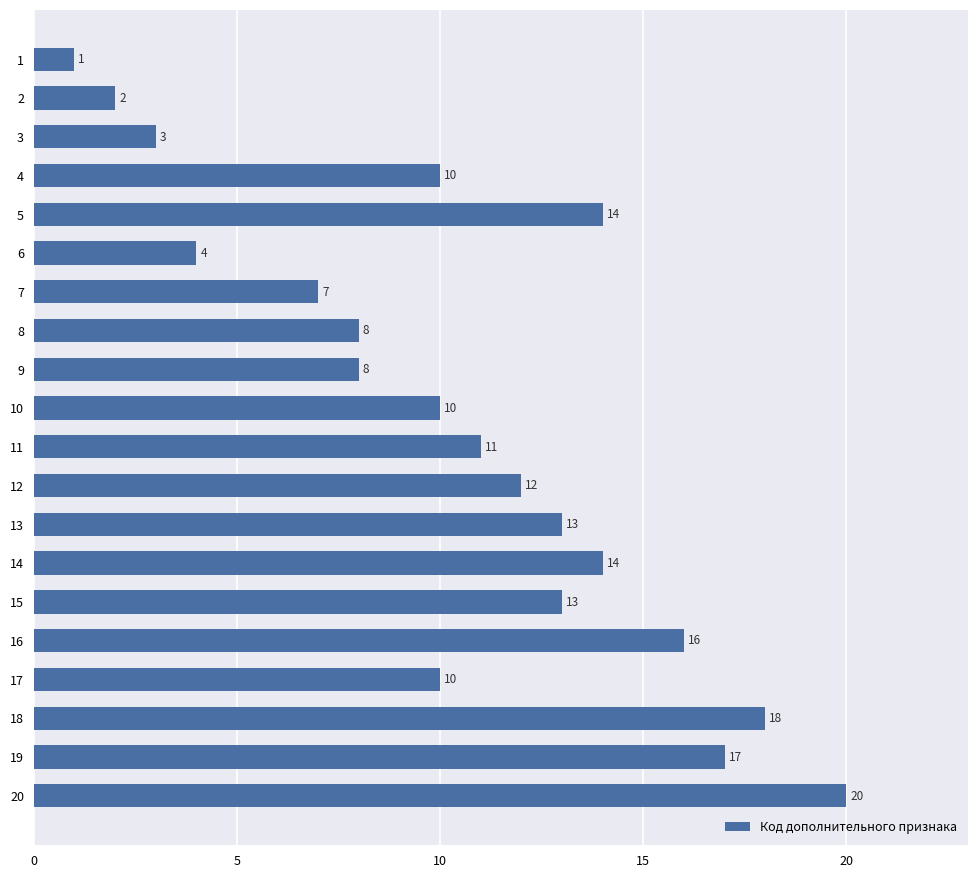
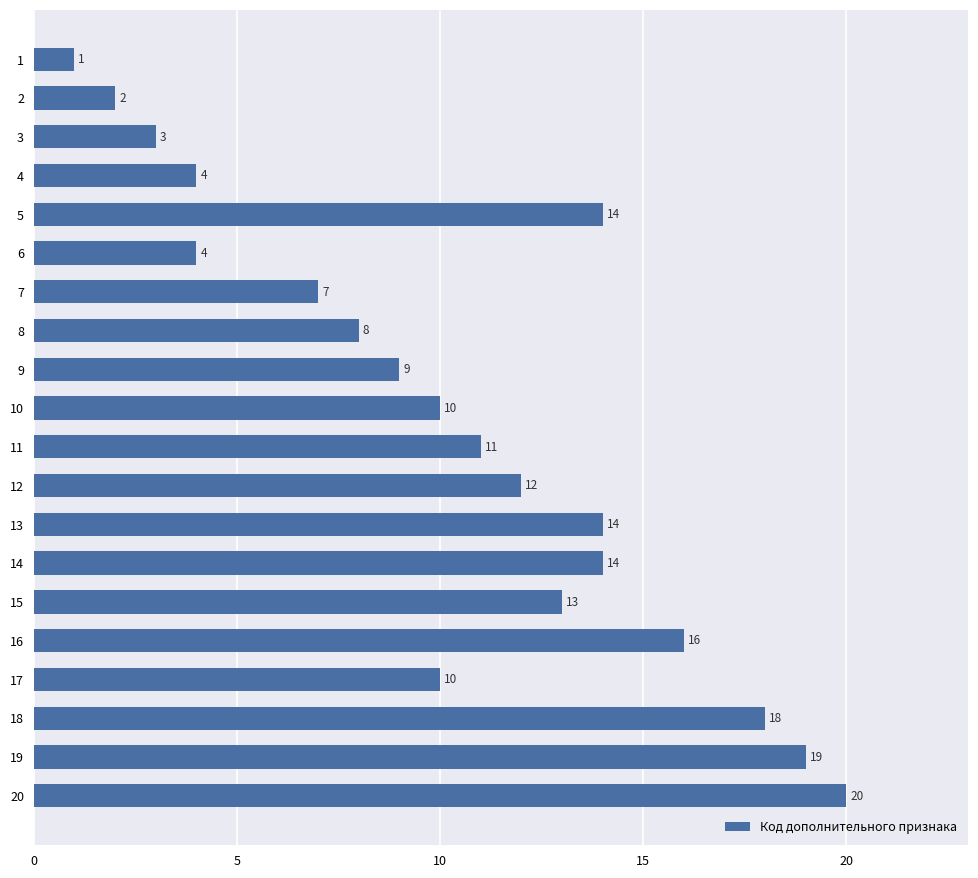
  {
    "1": 1,
    "2": 2,
    "3": 3,
-   "4": 10,
+   "4": 4,
    "5": 14,
    "6": 4,
    "7": 7,
    "8": 8,
-   "9": 8,
+   "9": 9,
    "10": 10,
    "11": 11,
    "12": 12,
-   "13": 13,
+   "13": 14,
    "14": 14,
    "15": 13,
    "16": 16,
    "17": 10,
    "18": 18,
-   "19": 17,
+   "19": 19,
    "20": 20
  }
